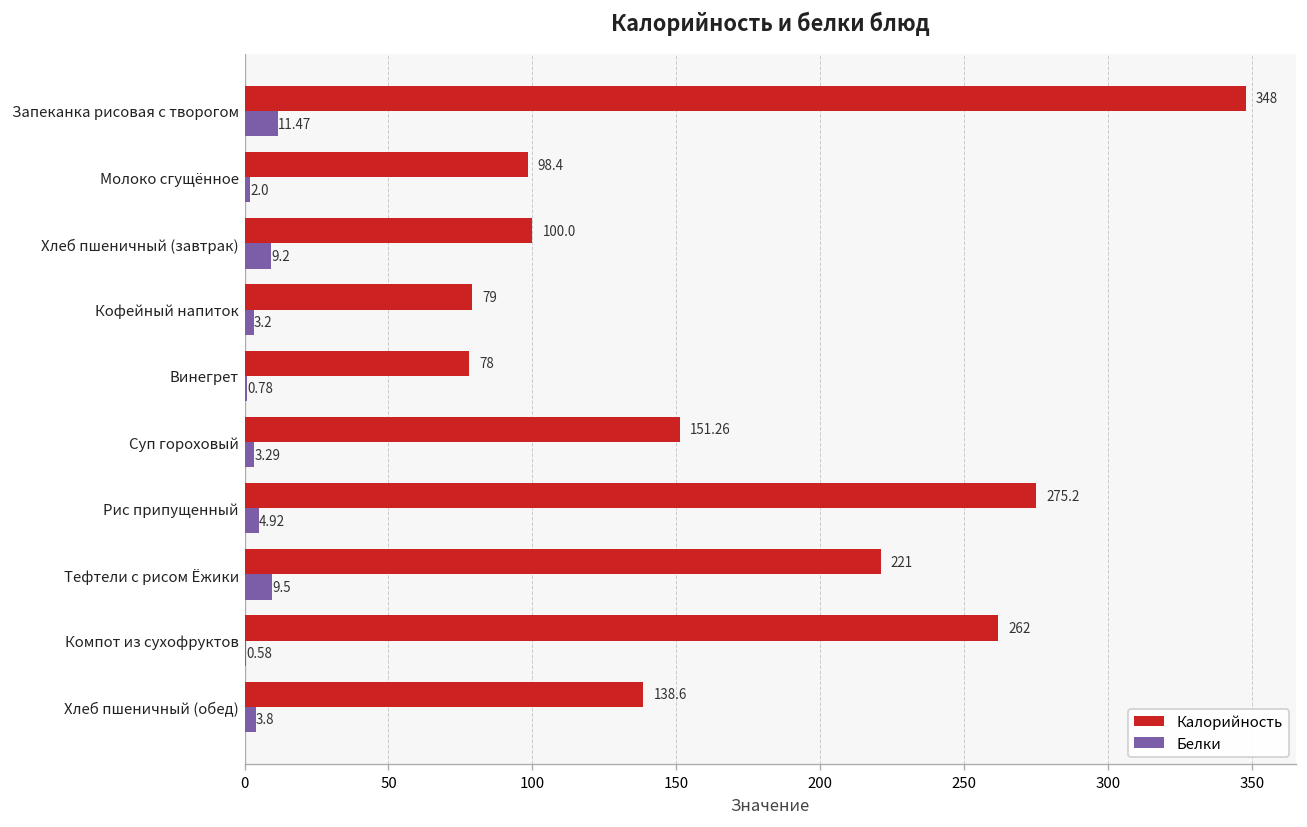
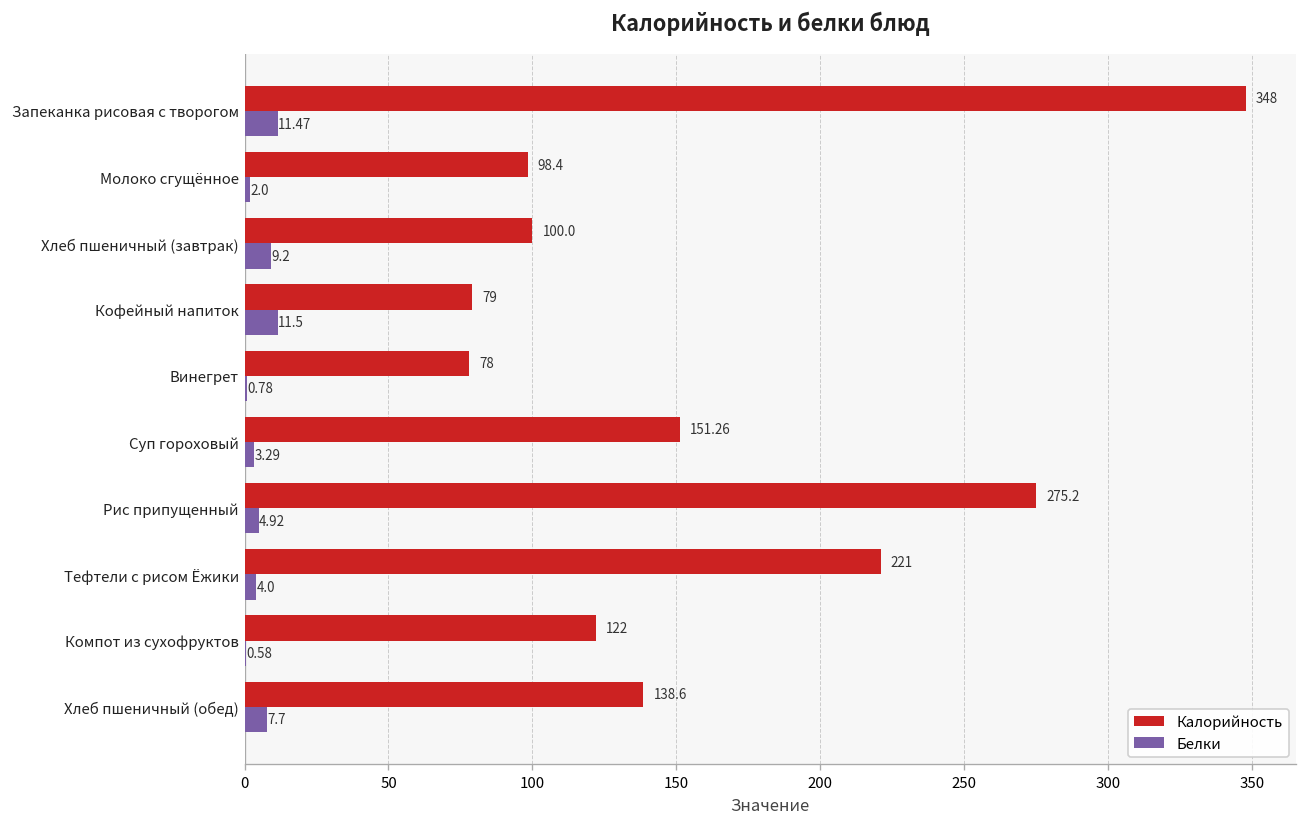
  {
    "Калорийность": {
      "Запеканка рисовая с творогом": 348,
      "Молоко сгущённое": 98.4,
      "Хлеб пшеничный (завтрак)": 100.0,
      "Кофейный напиток": 79,
      "Винегрет": 78,
      "Суп гороховый": 151.26,
      "Рис припущенный": 275.2,
      "Тефтели с рисом Ёжики": 221,
-     "Компот из сухофруктов": 262,
+     "Компот из сухофруктов": 122,
      "Хлеб пшеничный (обед)": 138.6
    },
    "Белки": {
      "Запеканка рисовая с творогом": 11.47,
      "Молоко сгущённое": 2.0,
      "Хлеб пшеничный (завтрак)": 9.2,
-     "Кофейный напиток": 3.2,
+     "Кофейный напиток": 11.5,
      "Винегрет": 0.78,
      "Суп гороховый": 3.29,
      "Рис припущенный": 4.92,
-     "Тефтели с рисом Ёжики": 9.5,
+     "Тефтели с рисом Ёжики": 4.0,
      "Компот из сухофруктов": 0.58,
-     "Хлеб пшеничный (обед)": 3.8
+     "Хлеб пшеничный (обед)": 7.7
    }
  }
